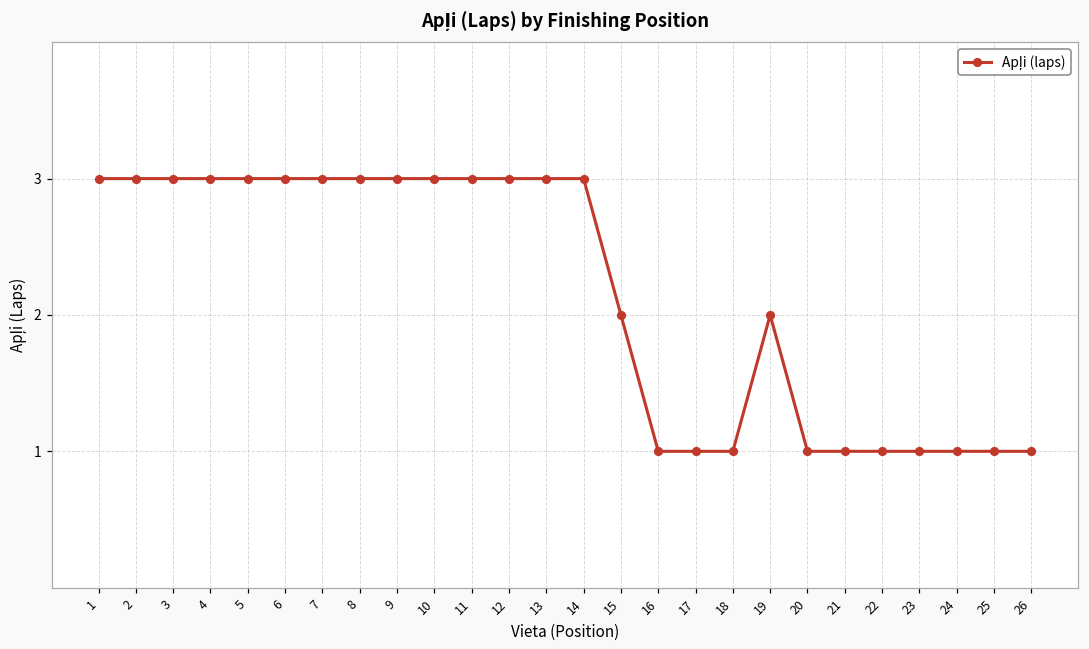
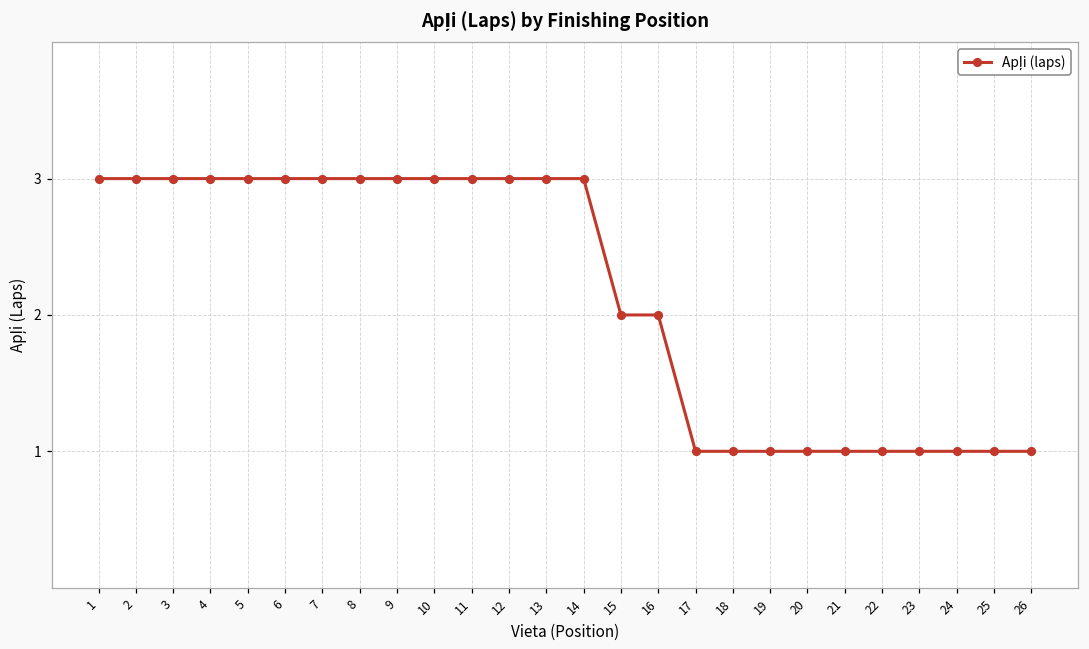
  {
    "1": 3,
    "2": 3,
    "3": 3,
    "4": 3,
    "5": 3,
    "6": 3,
    "7": 3,
    "8": 3,
    "9": 3,
    "10": 3,
    "11": 3,
    "12": 3,
    "13": 3,
    "14": 3,
    "15": 2,
-   "16": 1,
+   "16": 2,
    "17": 1,
    "18": 1,
-   "19": 2,
+   "19": 1,
    "20": 1,
    "21": 1,
    "22": 1,
    "23": 1,
    "24": 1,
    "25": 1,
    "26": 1
  }
